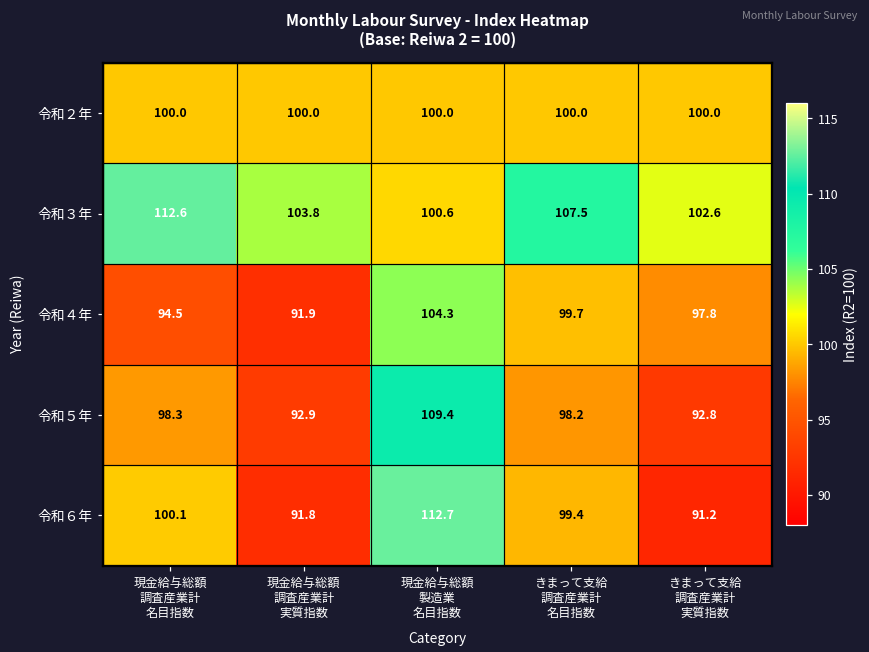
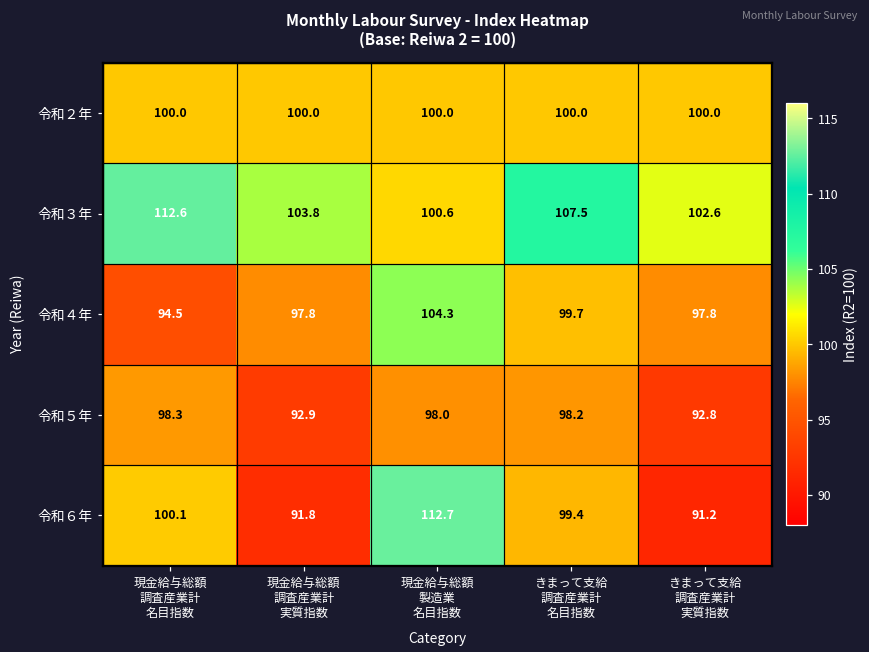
  {
    "令和２年": {
      "現金給与総額 調査産業計 名目指数": 100.0,
      "現金給与総額 調査産業計 実質指数": 100.0,
      "現金給与総額 製造業 名目指数": 100.0,
      "きまって支給 調査産業計 名目指数": 100.0,
      "きまって支給 調査産業計 実質指数": 100.0
    },
    "令和３年": {
      "現金給与総額 調査産業計 名目指数": 112.6,
      "現金給与総額 調査産業計 実質指数": 103.8,
      "現金給与総額 製造業 名目指数": 100.6,
      "きまって支給 調査産業計 名目指数": 107.5,
      "きまって支給 調査産業計 実質指数": 102.6
    },
    "令和４年": {
      "現金給与総額 調査産業計 名目指数": 94.5,
-     "現金給与総額 調査産業計 実質指数": 91.9,
+     "現金給与総額 調査産業計 実質指数": 97.8,
      "現金給与総額 製造業 名目指数": 104.3,
      "きまって支給 調査産業計 名目指数": 99.7,
      "きまって支給 調査産業計 実質指数": 97.8
    },
    "令和５年": {
      "現金給与総額 調査産業計 名目指数": 98.3,
      "現金給与総額 調査産業計 実質指数": 92.9,
-     "現金給与総額 製造業 名目指数": 109.4,
+     "現金給与総額 製造業 名目指数": 98.0,
      "きまって支給 調査産業計 名目指数": 98.2,
      "きまって支給 調査産業計 実質指数": 92.8
    },
    "令和６年": {
      "現金給与総額 調査産業計 名目指数": 100.1,
      "現金給与総額 調査産業計 実質指数": 91.8,
      "現金給与総額 製造業 名目指数": 112.7,
      "きまって支給 調査産業計 名目指数": 99.4,
      "きまって支給 調査産業計 実質指数": 91.2
    }
  }
